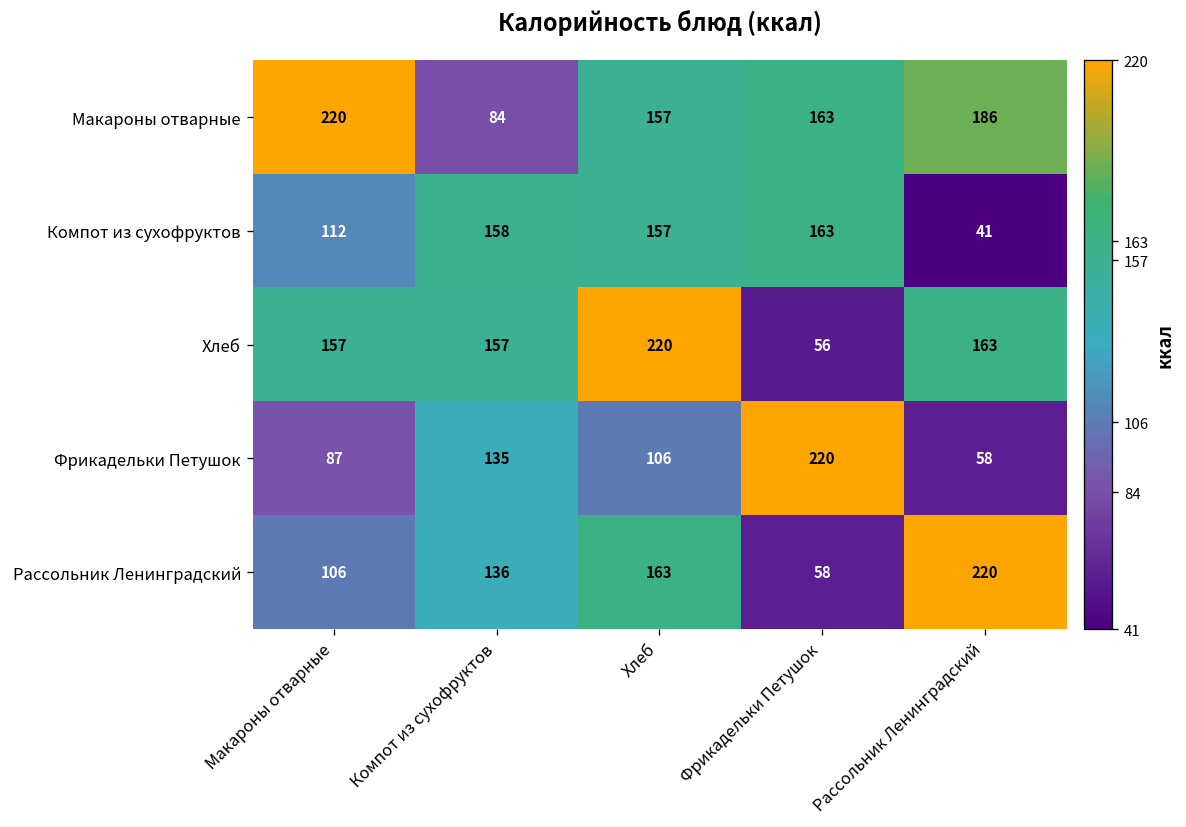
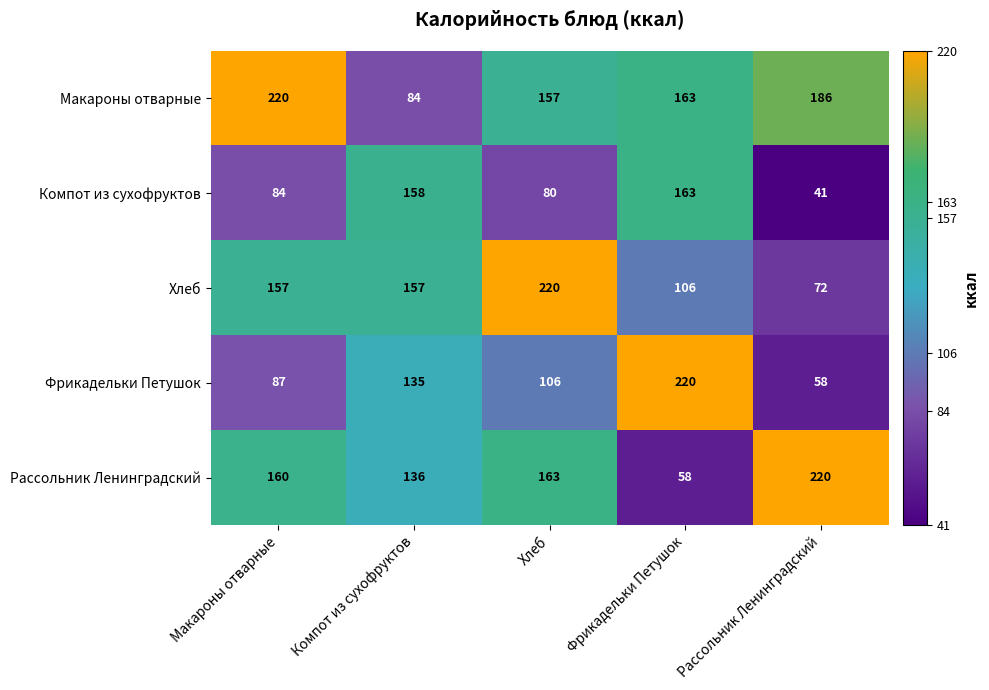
  {
    "Макароны отварные": {
      "Макароны отварные": 220,
      "Компот из сухофруктов": 84,
      "Хлеб": 157,
      "Фрикадельки Петушок": 163,
      "Рассольник Ленинградский": 186
    },
    "Компот из сухофруктов": {
-     "Макароны отварные": 112,
+     "Макароны отварные": 84,
      "Компот из сухофруктов": 158,
-     "Хлеб": 157,
+     "Хлеб": 80,
      "Фрикадельки Петушок": 163,
      "Рассольник Ленинградский": 41
    },
    "Хлеб": {
      "Макароны отварные": 157,
      "Компот из сухофруктов": 157,
      "Хлеб": 220,
-     "Фрикадельки Петушок": 56,
-     "Рассольник Ленинградский": 163
+     "Фрикадельки Петушок": 106,
+     "Рассольник Ленинградский": 72
    },
    "Фрикадельки Петушок": {
      "Макароны отварные": 87,
      "Компот из сухофруктов": 135,
      "Хлеб": 106,
      "Фрикадельки Петушок": 220,
      "Рассольник Ленинградский": 58
    },
    "Рассольник Ленинградский": {
-     "Макароны отварные": 106,
+     "Макароны отварные": 160,
      "Компот из сухофруктов": 136,
      "Хлеб": 163,
      "Фрикадельки Петушок": 58,
      "Рассольник Ленинградский": 220
    }
  }
